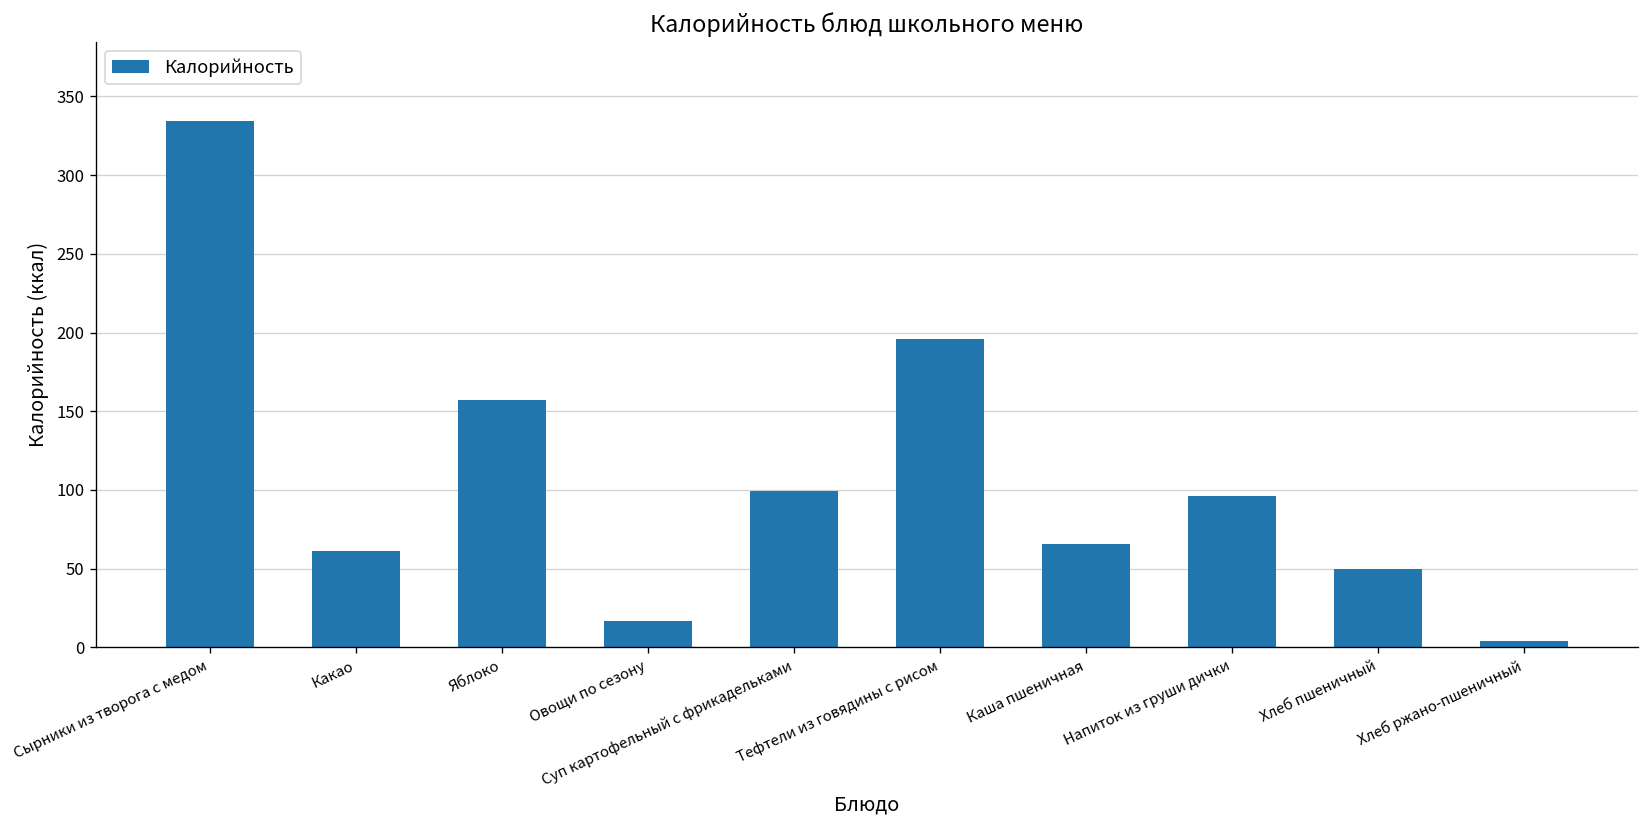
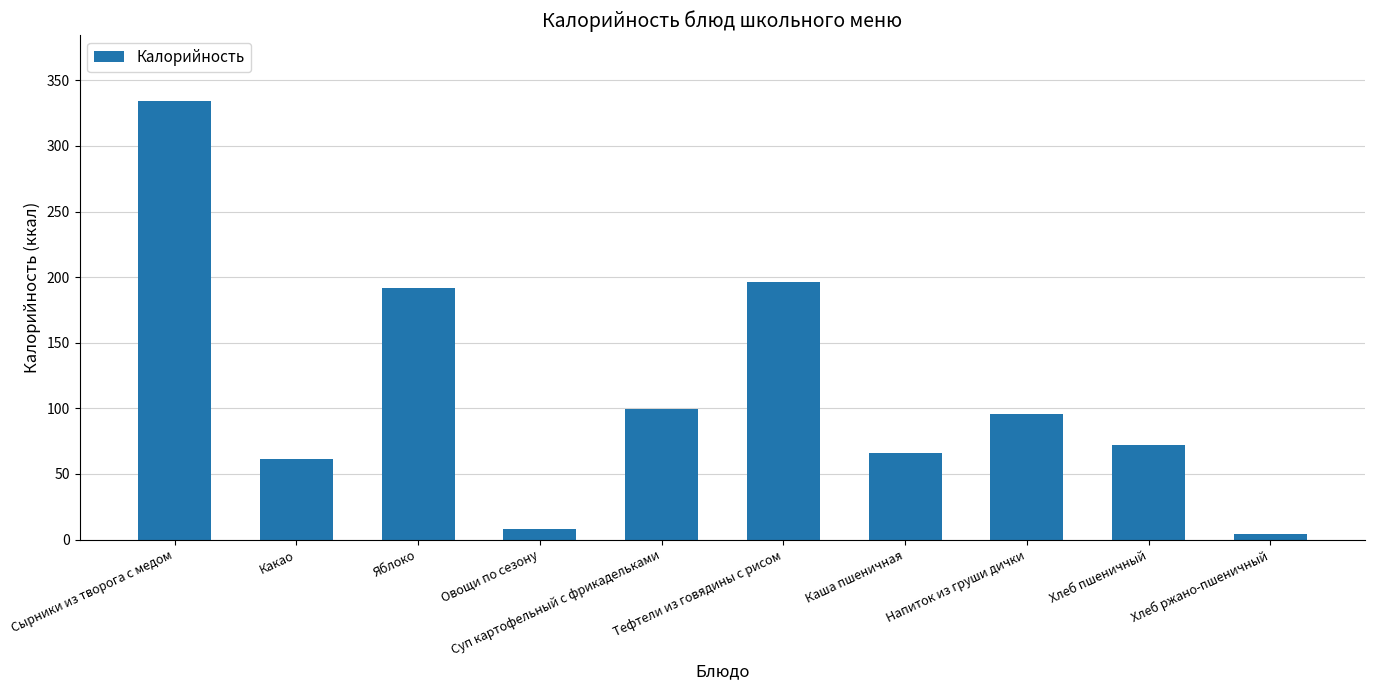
  {
    "Сырники из творога с медом": 334,
    "Какао": 61,
-   "Яблоко": 157,
-   "Овощи по сезону": 17,
+   "Яблоко": 192,
+   "Овощи по сезону": 8,
    "Суп картофельный с фрикадельками": 100,
    "Тефтели из говядины с рисом": 196,
    "Каша пшеничная": 66,
    "Напиток из груши дички": 96,
-   "Хлеб пшеничный": 50,
+   "Хлеб пшеничный": 72,
    "Хлеб ржано-пшеничный": 4
  }
